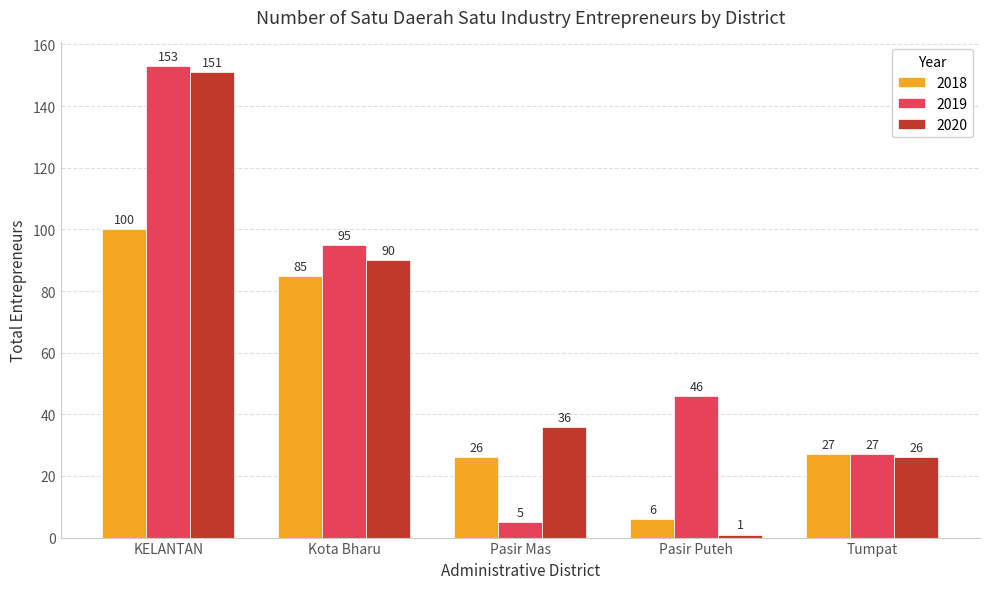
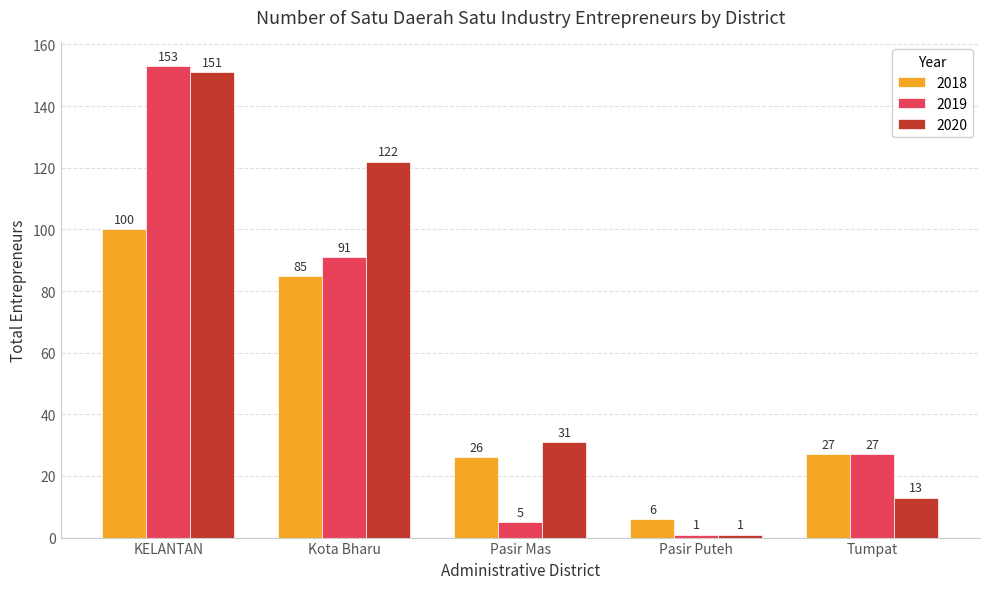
  {
    "2018": {
      "KELANTAN": 100,
      "Kota Bharu": 85,
      "Pasir Mas": 26,
      "Pasir Puteh": 6,
      "Tumpat": 27
    },
    "2019": {
      "KELANTAN": 153,
-     "Kota Bharu": 95,
+     "Kota Bharu": 91,
      "Pasir Mas": 5,
-     "Pasir Puteh": 46,
+     "Pasir Puteh": 1,
      "Tumpat": 27
    },
    "2020": {
      "KELANTAN": 151,
-     "Kota Bharu": 90,
-     "Pasir Mas": 36,
+     "Kota Bharu": 122,
+     "Pasir Mas": 31,
      "Pasir Puteh": 1,
-     "Tumpat": 26
+     "Tumpat": 13
    }
  }
